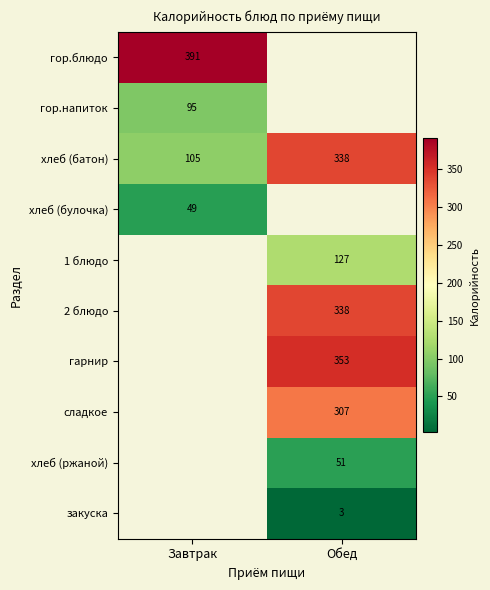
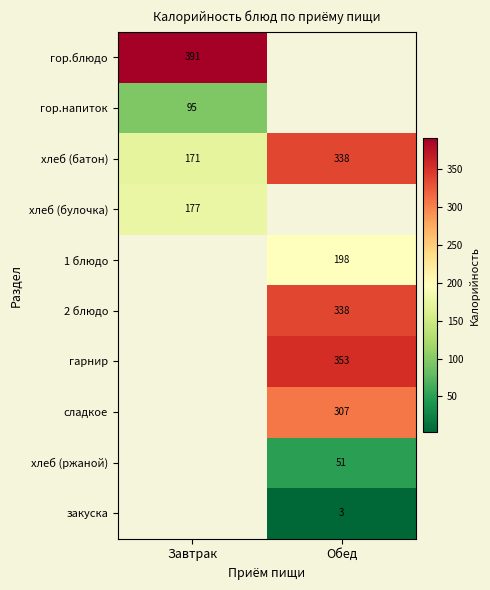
  {
    "гор.блюдо": {
      "Завтрак": 391
    },
    "гор.напиток": {
      "Завтрак": 95
    },
    "хлеб (батон)": {
-     "Завтрак": 105,
+     "Завтрак": 171,
      "Обед": 338
    },
    "хлеб (булочка)": {
-     "Завтрак": 49
+     "Завтрак": 177
    },
    "1 блюдо": {
-     "Обед": 127
+     "Обед": 198
    },
    "2 блюдо": {
      "Обед": 338
    },
    "гарнир": {
      "Обед": 353
    },
    "сладкое": {
      "Обед": 307
    },
    "хлеб (ржаной)": {
      "Обед": 51
    },
    "закуска": {
      "Обед": 3
    }
  }
